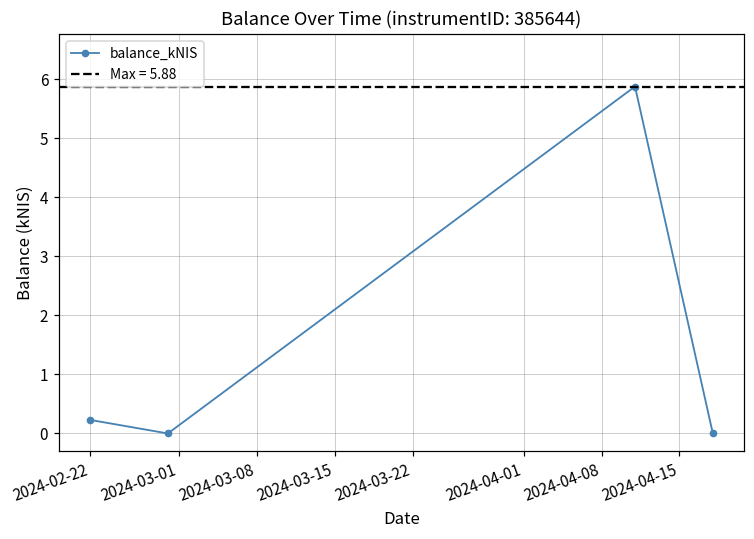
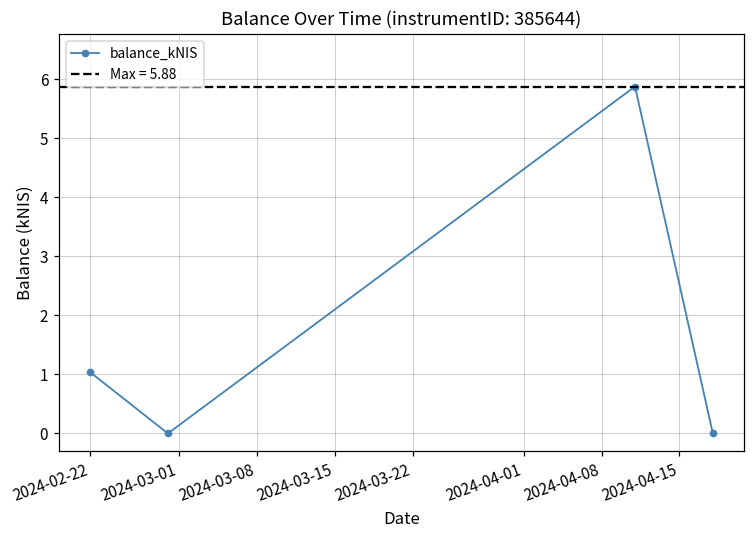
  {
-   "2024-02-22": 0.2
+   "2024-02-22": 1.0
  }
